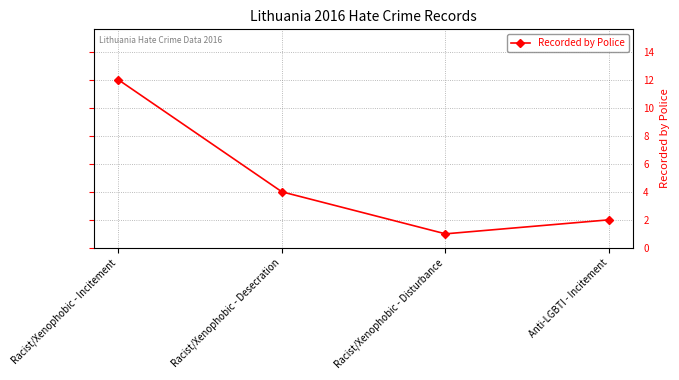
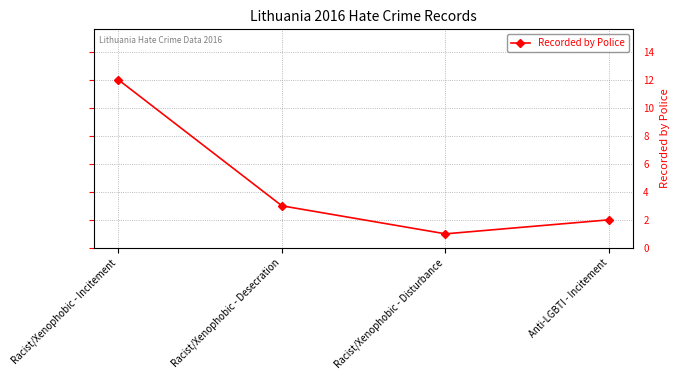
  {
    "Racist/Xenophobic - Incitement": 12,
-   "Racist/Xenophobic - Desecration": 4,
+   "Racist/Xenophobic - Desecration": 3,
    "Racist/Xenophobic - Disturbance": 1,
    "Anti-LGBTI - Incitement": 2
  }
